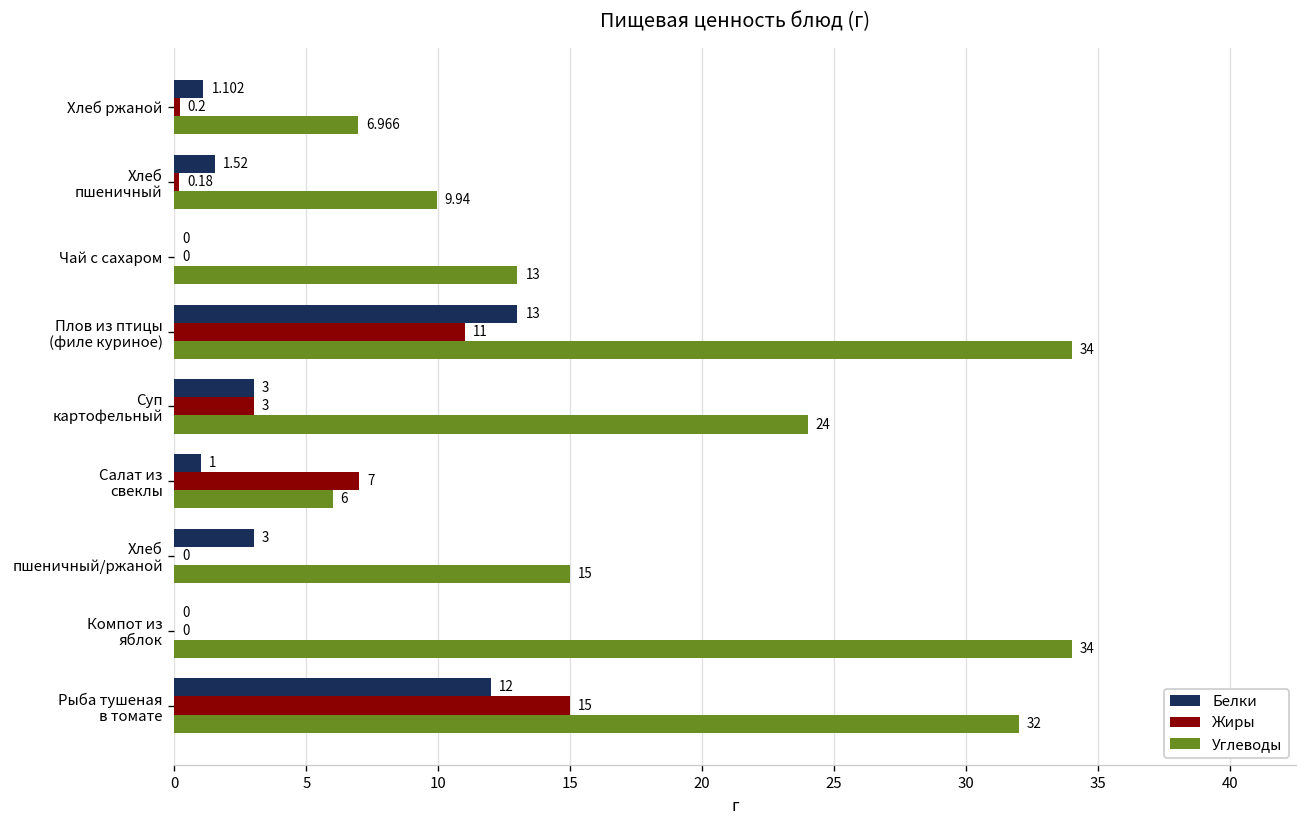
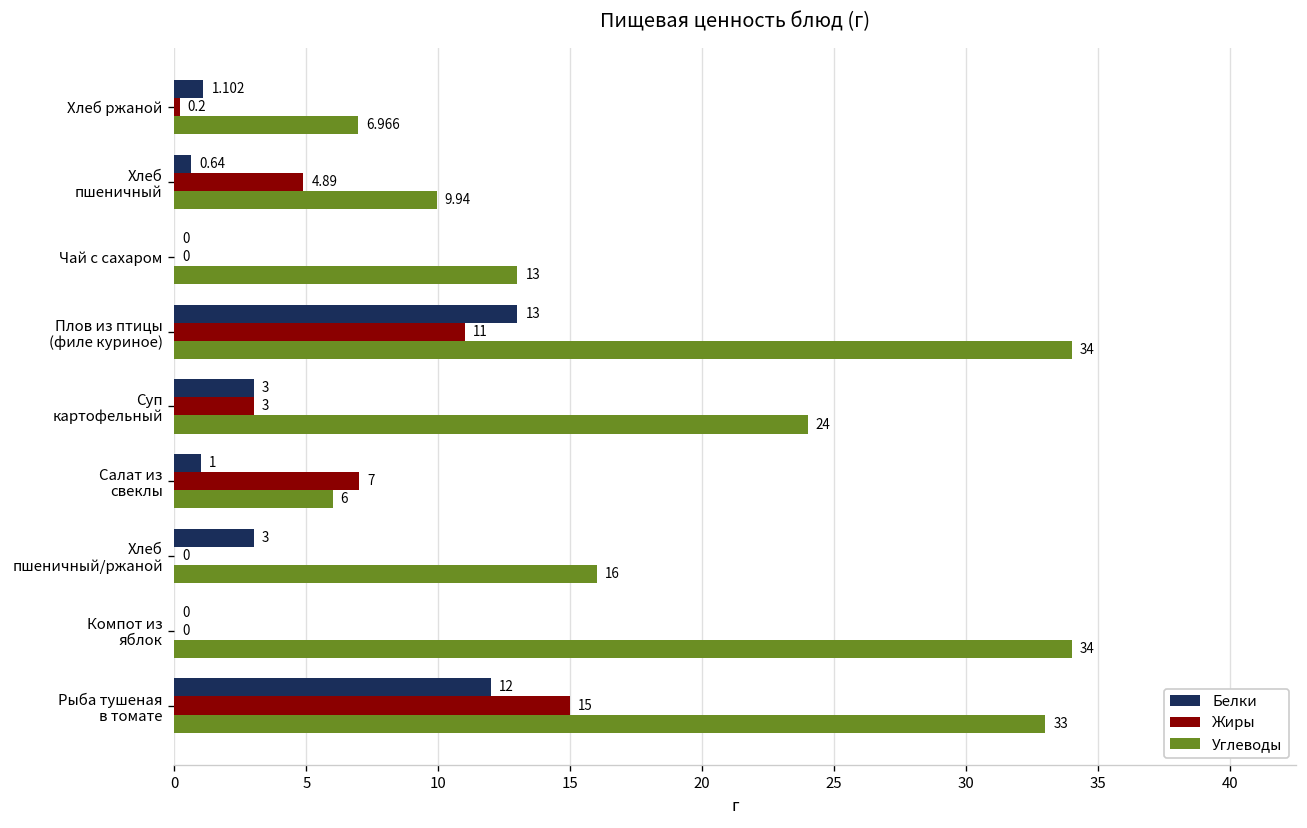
  {
    "Белки": {
      "Хлеб ржаной": 1.102,
-     "Хлеб пшеничный": 1.52,
+     "Хлеб пшеничный": 0.64,
      "Чай с сахаром": 0,
      "Плов из птицы (филе куриное)": 13,
      "Суп картофельный": 3,
      "Салат из свеклы": 1,
      "Хлеб пшеничный/ржаной": 3,
      "Компот из яблок": 0,
      "Рыба тушеная в томате": 12
    },
    "Жиры": {
      "Хлеб ржаной": 0.2,
-     "Хлеб пшеничный": 0.18,
+     "Хлеб пшеничный": 4.89,
      "Чай с сахаром": 0,
      "Плов из птицы (филе куриное)": 11,
      "Суп картофельный": 3,
      "Салат из свеклы": 7,
      "Хлеб пшеничный/ржаной": 0,
      "Компот из яблок": 0,
      "Рыба тушеная в томате": 15
    },
    "Углеводы": {
      "Хлеб ржаной": 6.966,
      "Хлеб пшеничный": 9.94,
      "Чай с сахаром": 13,
      "Плов из птицы (филе куриное)": 34,
      "Суп картофельный": 24,
      "Салат из свеклы": 6,
-     "Хлеб пшеничный/ржаной": 15,
+     "Хлеб пшеничный/ржаной": 16,
      "Компот из яблок": 34,
-     "Рыба тушеная в томате": 32
+     "Рыба тушеная в томате": 33
    }
  }
